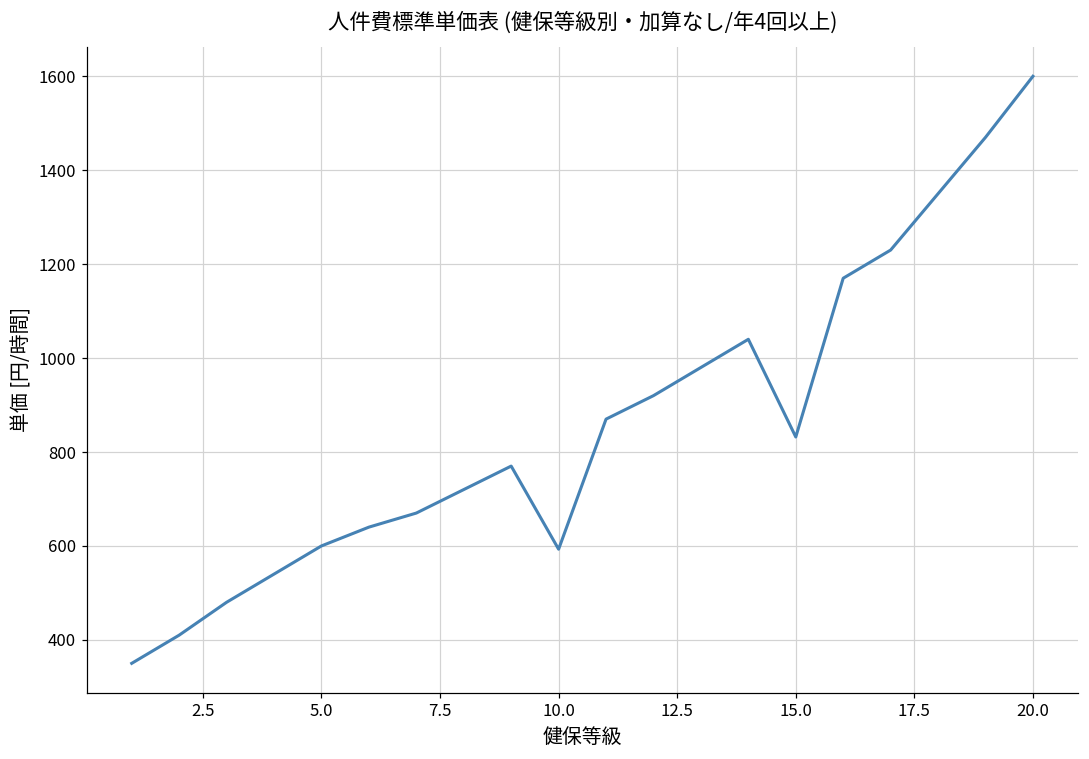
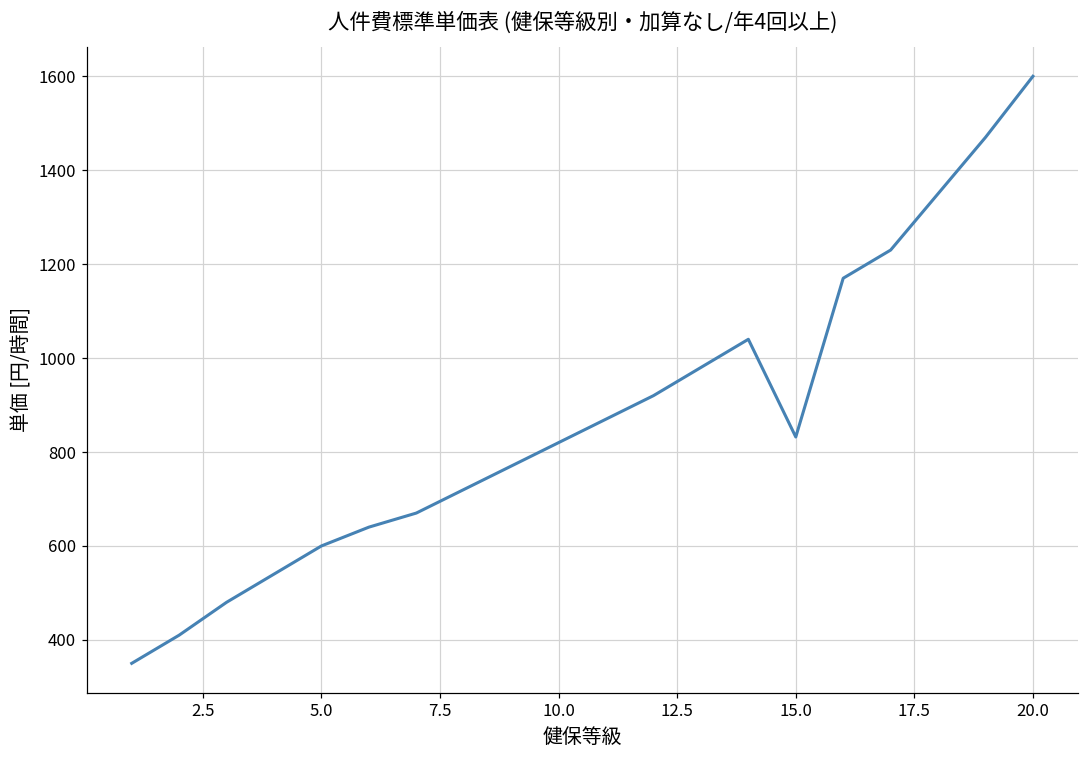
  {
    "5.0": 600,
-   "10.0": 590,
+   "10.0": 820,
    "15.0": 830,
    "20.0": 1600
  }
